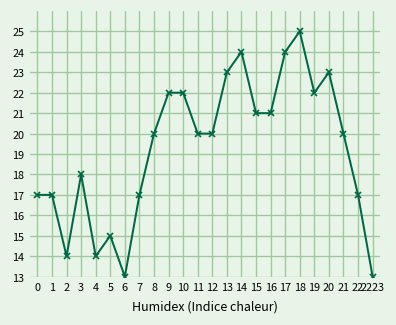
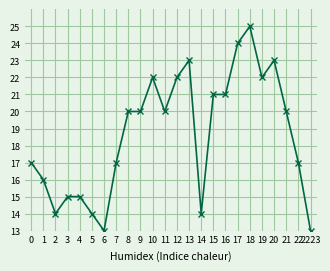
  {
    "0": 17,
-   "1": 17,
+   "1": 16,
    "2": 14,
-   "3": 18,
-   "4": 14,
-   "5": 15,
+   "3": 15,
+   "4": 15,
+   "5": 14,
    "6": 13,
    "7": 17,
    "8": 20,
-   "9": 22,
+   "9": 20,
    "10": 22,
    "11": 20,
-   "12": 20,
+   "12": 22,
    "13": 23,
-   "14": 24,
+   "14": 14,
    "15": 21,
    "16": 21,
    "17": 24,
    "18": 25,
    "19": 22,
    "20": 23,
    "21": 20
  }
